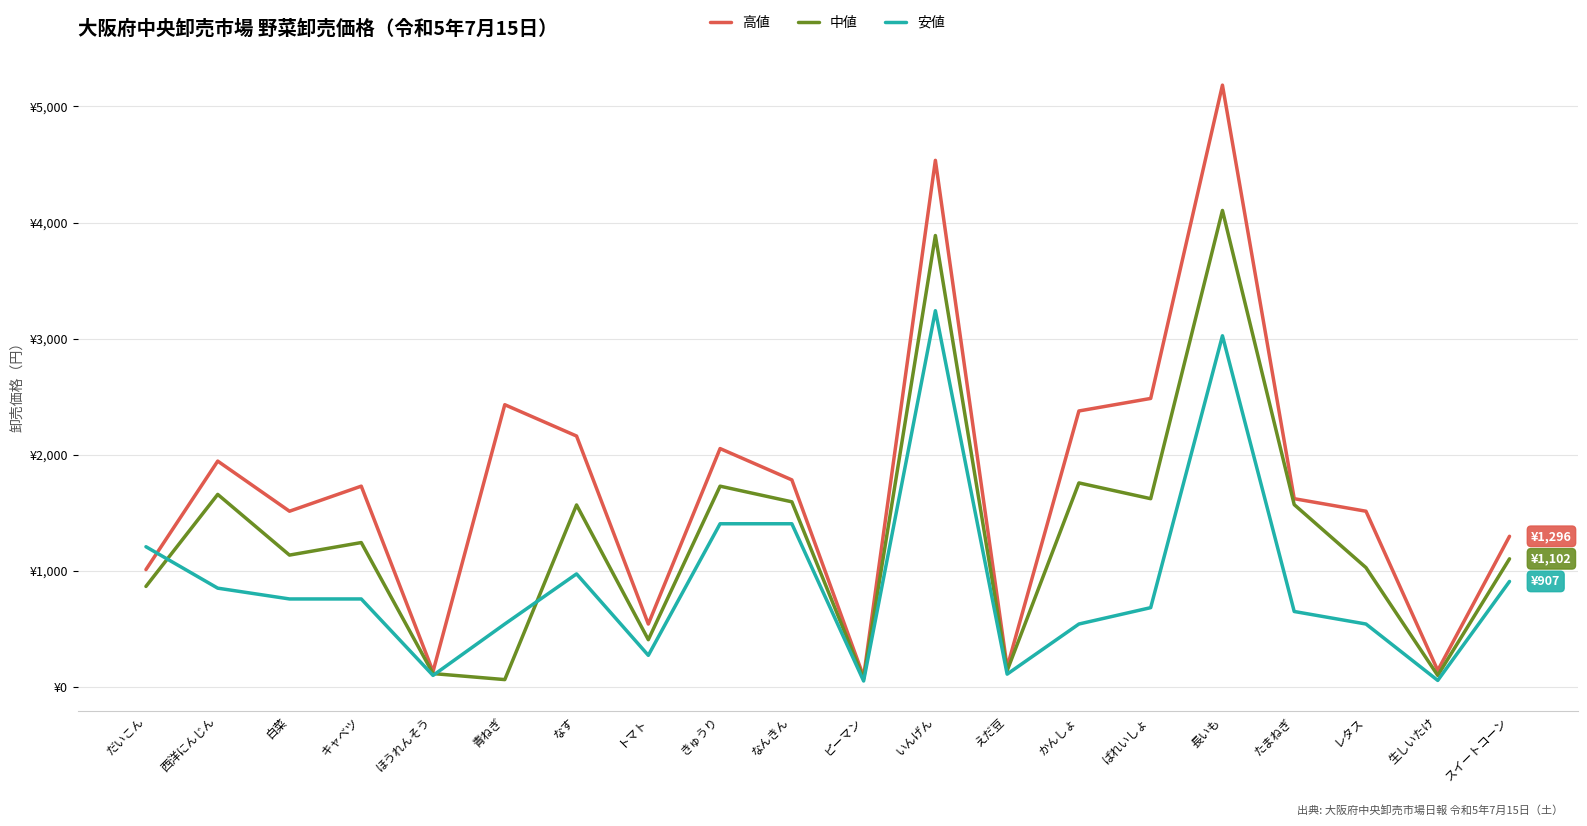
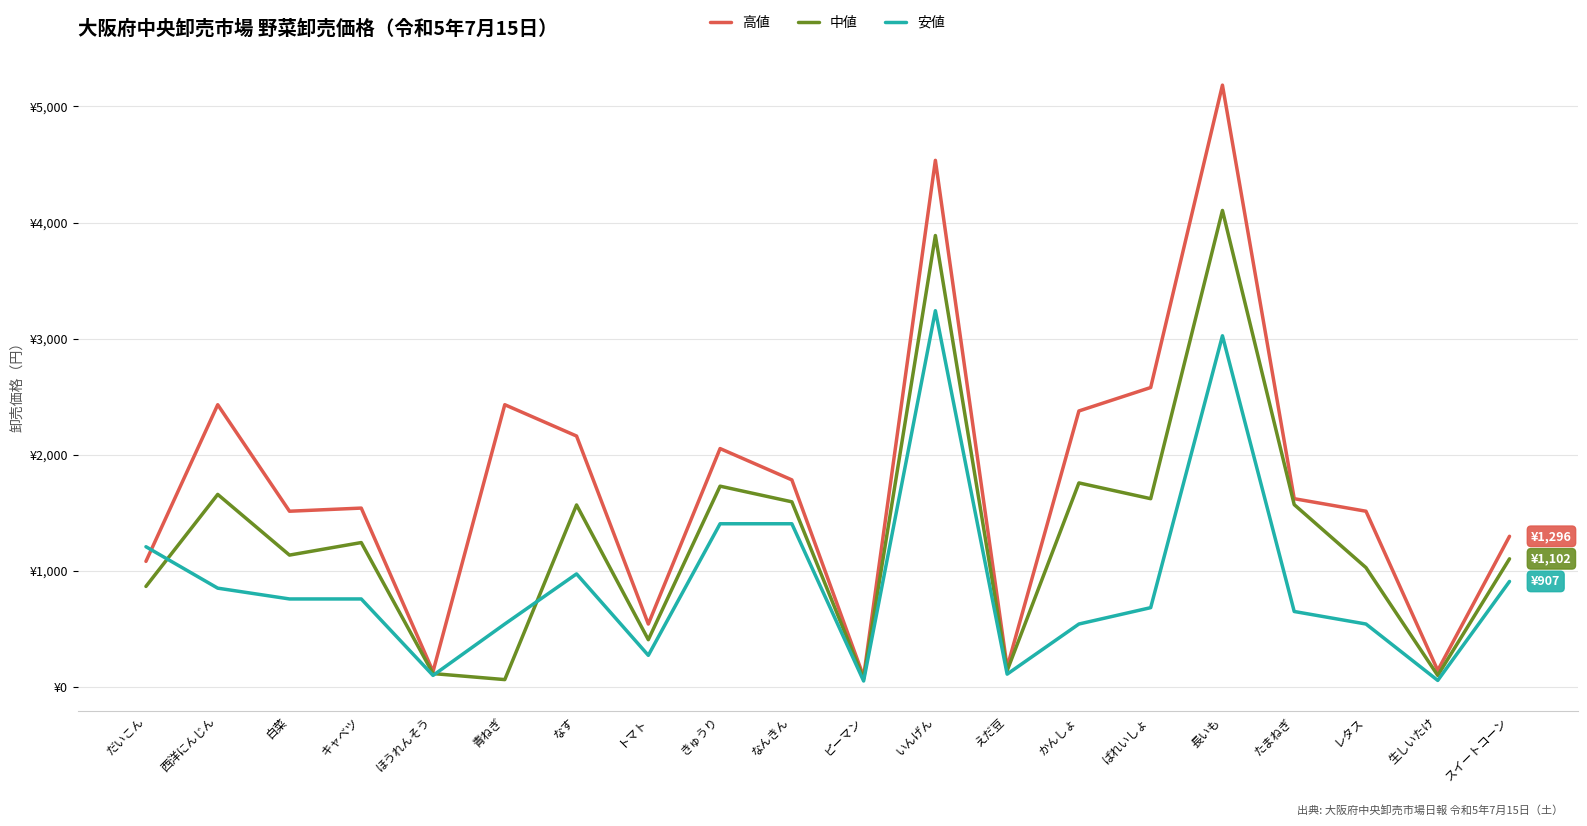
  {
    "高値": {
-     "だいこん": "¥1,010",
-     "西洋にんじん": "¥1,940",
+     "だいこん": "¥1,080",
+     "西洋にんじん": "¥2,430",
      "白菜": "¥1,510",
-     "キャベツ": "¥1,730",
+     "キャベツ": "¥1,540",
      "青ねぎ": "¥2,430",
      "なす": "¥2,160",
      "トマト": "¥540",
      "きゅうり": "¥2,050",
      "なんきん": "¥1,780",
      "いんげん": "¥4,540",
      "えだ豆": "¥170",
      "かんしょ": "¥2,380",
-     "ばれいしょ": "¥2,480",
+     "ばれいしょ": "¥2,580",
      "長いも": "¥5,180",
      "たまねぎ": "¥1,620",
      "レタス": "¥1,510",
      "生しいたけ": "¥140"
    },
    "中値": {
      "だいこん": "¥860",
      "西洋にんじん": "¥1,660",
      "白菜": "¥1,130",
      "キャベツ": "¥1,240",
      "青ねぎ": "¥60",
      "なす": "¥1,570",
      "トマト": "¥410",
      "きゅうり": "¥1,730",
      "なんきん": "¥1,590",
      "いんげん": "¥3,890",
      "えだ豆": "¥140",
      "かんしょ": "¥1,760",
      "ばれいしょ": "¥1,620",
      "長いも": "¥4,100",
      "たまねぎ": "¥1,570",
      "レタス": "¥1,030",
      "生しいたけ": "¥100"
    },
    "安値": {
      "だいこん": "¥1,210",
      "西洋にんじん": "¥850",
      "白菜": "¥760",
      "キャベツ": "¥760",
      "青ねぎ": "¥540",
      "なす": "¥970",
      "トマト": "¥270",
      "きゅうり": "¥1,400",
      "なんきん": "¥1,400",
      "いんげん": "¥3,240",
      "えだ豆": "¥110",
      "かんしょ": "¥540",
      "ばれいしょ": "¥680",
      "長いも": "¥3,020",
      "たまねぎ": "¥650",
      "レタス": "¥540",
      "生しいたけ": "¥50"
    }
  }
